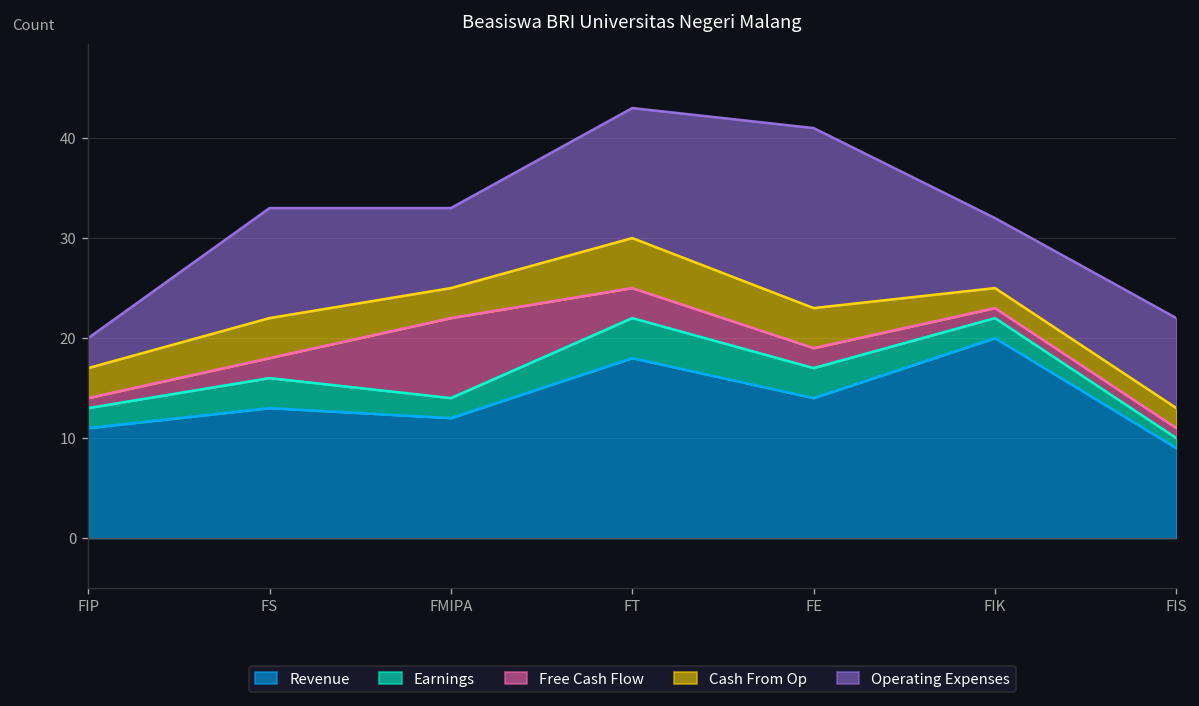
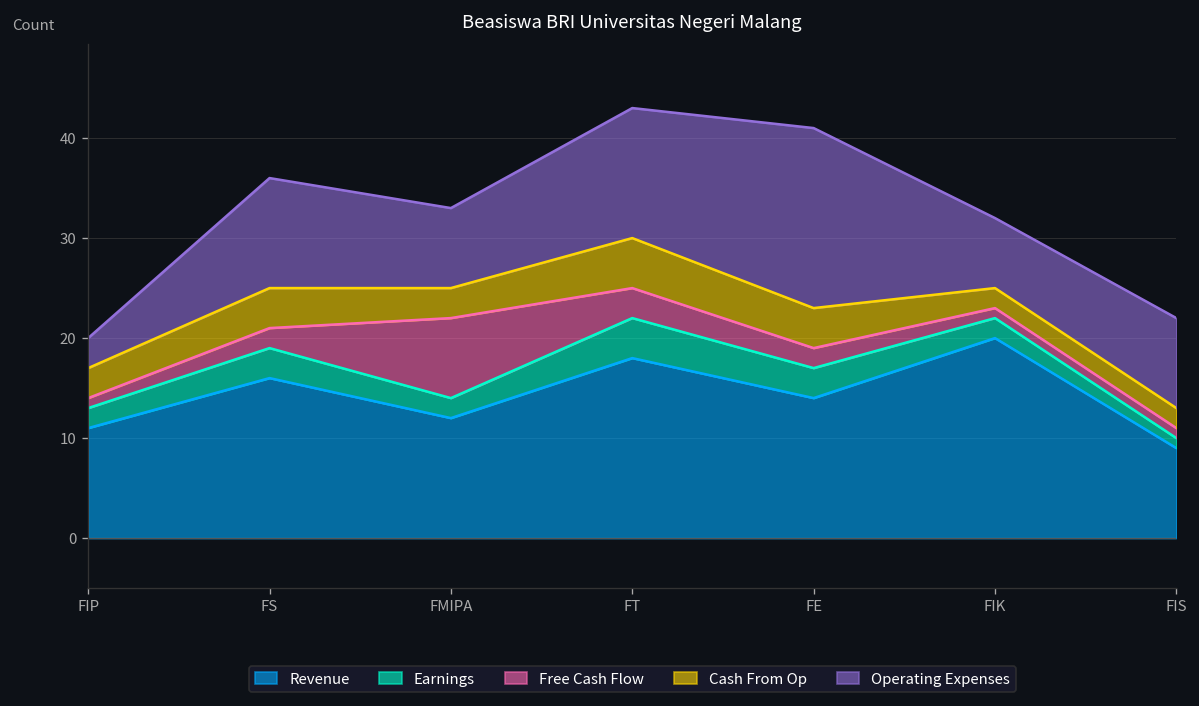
  {
    "Revenue": {
      "FIP": 11,
-     "FS": 13,
+     "FS": 16,
      "FMIPA": 12,
      "FT": 18,
      "FE": 14,
      "FIK": 20,
      "FIS": 9
    },
    "Earnings": {
      "FIP": 2,
      "FS": 3,
      "FMIPA": 2,
      "FT": 4,
      "FE": 3,
      "FIK": 2,
      "FIS": 1
    },
    "Free Cash Flow": {
      "FIP": 1,
      "FS": 2,
      "FMIPA": 8,
      "FT": 3,
      "FE": 2,
      "FIK": 1,
      "FIS": 1
    },
    "Cash From Op": {
      "FIP": 3,
      "FS": 4,
      "FMIPA": 3,
      "FT": 5,
      "FE": 4,
      "FIK": 2,
      "FIS": 2
    },
    "Operating Expenses": {
      "FIP": 3,
      "FS": 11,
      "FMIPA": 8,
      "FT": 13,
      "FE": 18,
      "FIK": 7,
      "FIS": 9
    }
  }
